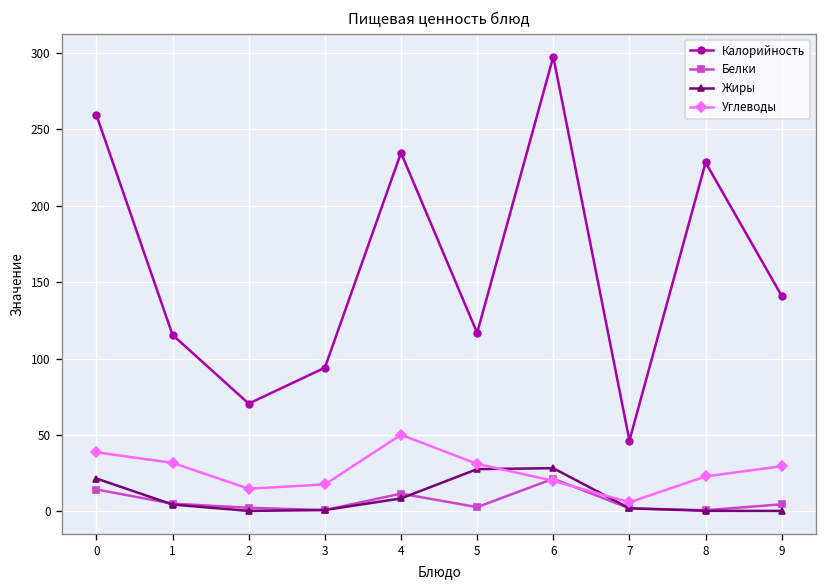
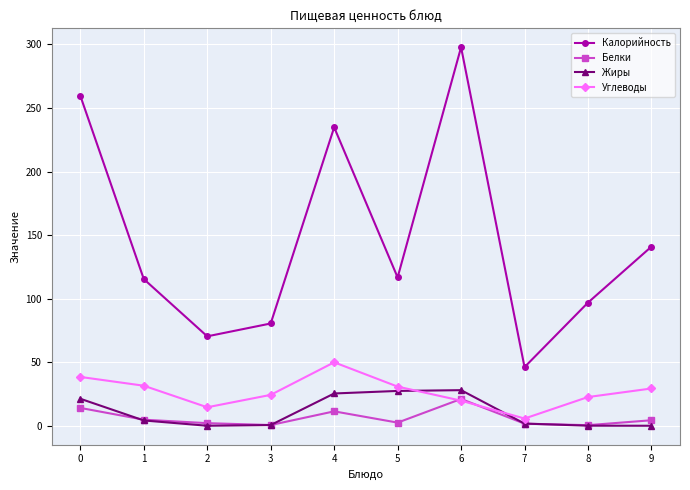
  {
    "Калорийность": {
      "0": 260,
      "1": 116,
      "2": 71,
-     "3": 94,
+     "3": 81,
      "4": 235,
      "5": 117,
      "6": 298,
      "7": 46,
-     "8": 228,
+     "8": 97,
      "9": 141
    },
    "Белки": {
      "0": 14,
      "2": 2,
      "4": 12,
      "5": 3,
      "9": 5
    },
    "Жиры": {
      "0": 21,
      "2": 0,
-     "4": 8,
+     "4": 26,
      "5": 28,
      "6": 28,
      "9": 0
    },
    "Углеводы": {
      "0": 39,
      "1": 32,
      "2": 15,
-     "3": 18,
+     "3": 25,
      "4": 50,
      "5": 31,
      "7": 6,
      "8": 23,
      "9": 30
    }
  }
